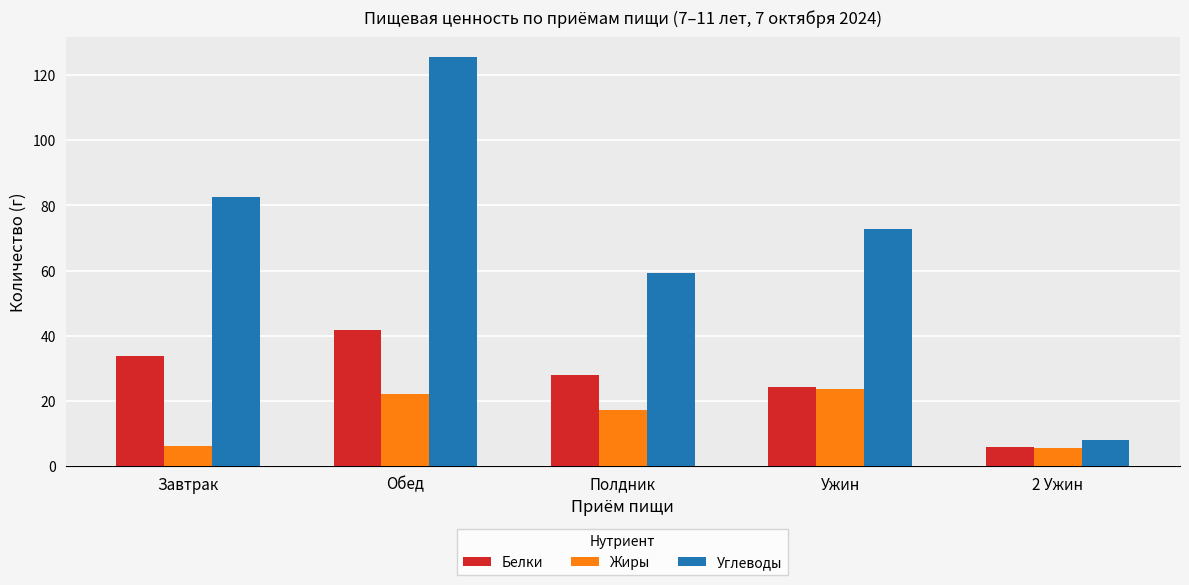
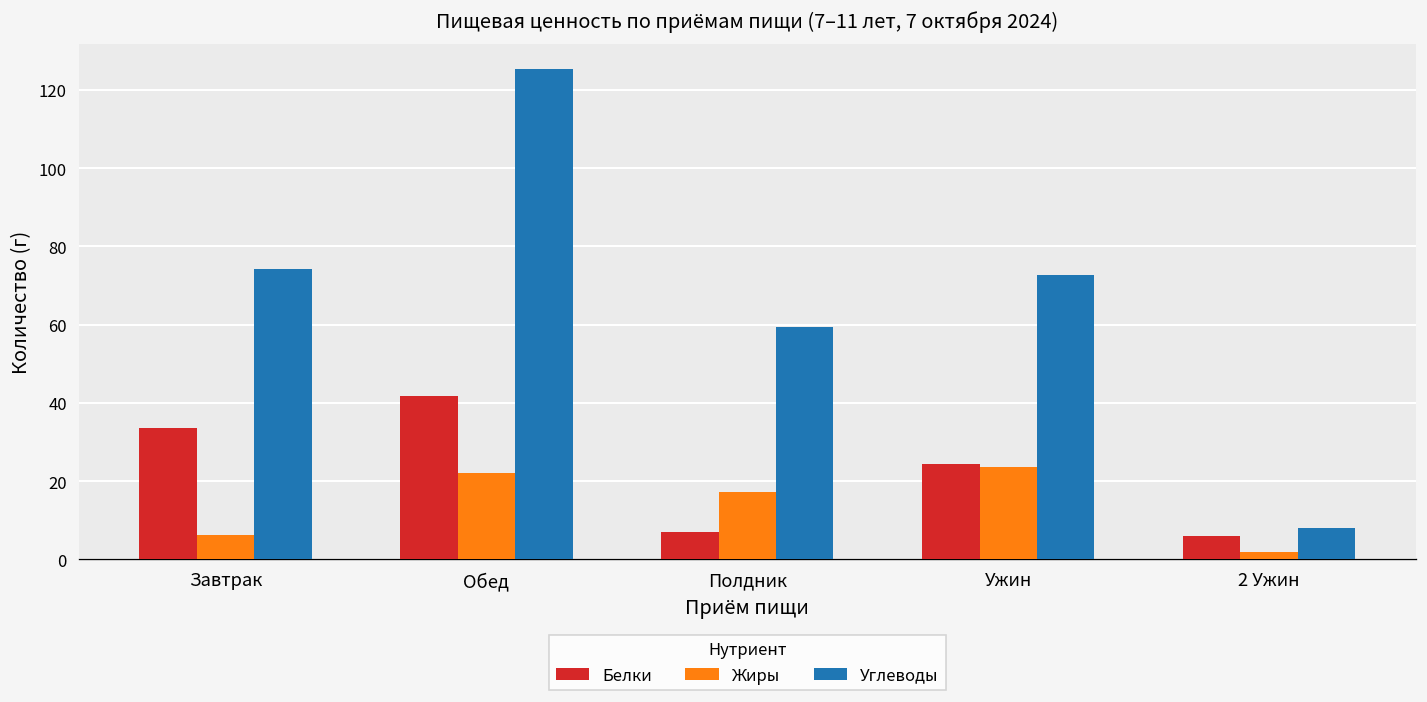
  {
    "Белки": {
      "Завтрак": 34,
      "Обед": 42,
-     "Полдник": 28,
+     "Полдник": 7,
      "Ужин": 24,
      "2 Ужин": 6
    },
    "Жиры": {
      "Завтрак": 6,
      "Обед": 22,
      "Полдник": 17,
      "Ужин": 24,
-     "2 Ужин": 6
+     "2 Ужин": 2
    },
    "Углеводы": {
-     "Завтрак": 83,
+     "Завтрак": 74,
      "Обед": 125,
      "Полдник": 59,
      "Ужин": 73,
      "2 Ужин": 8
    }
  }
